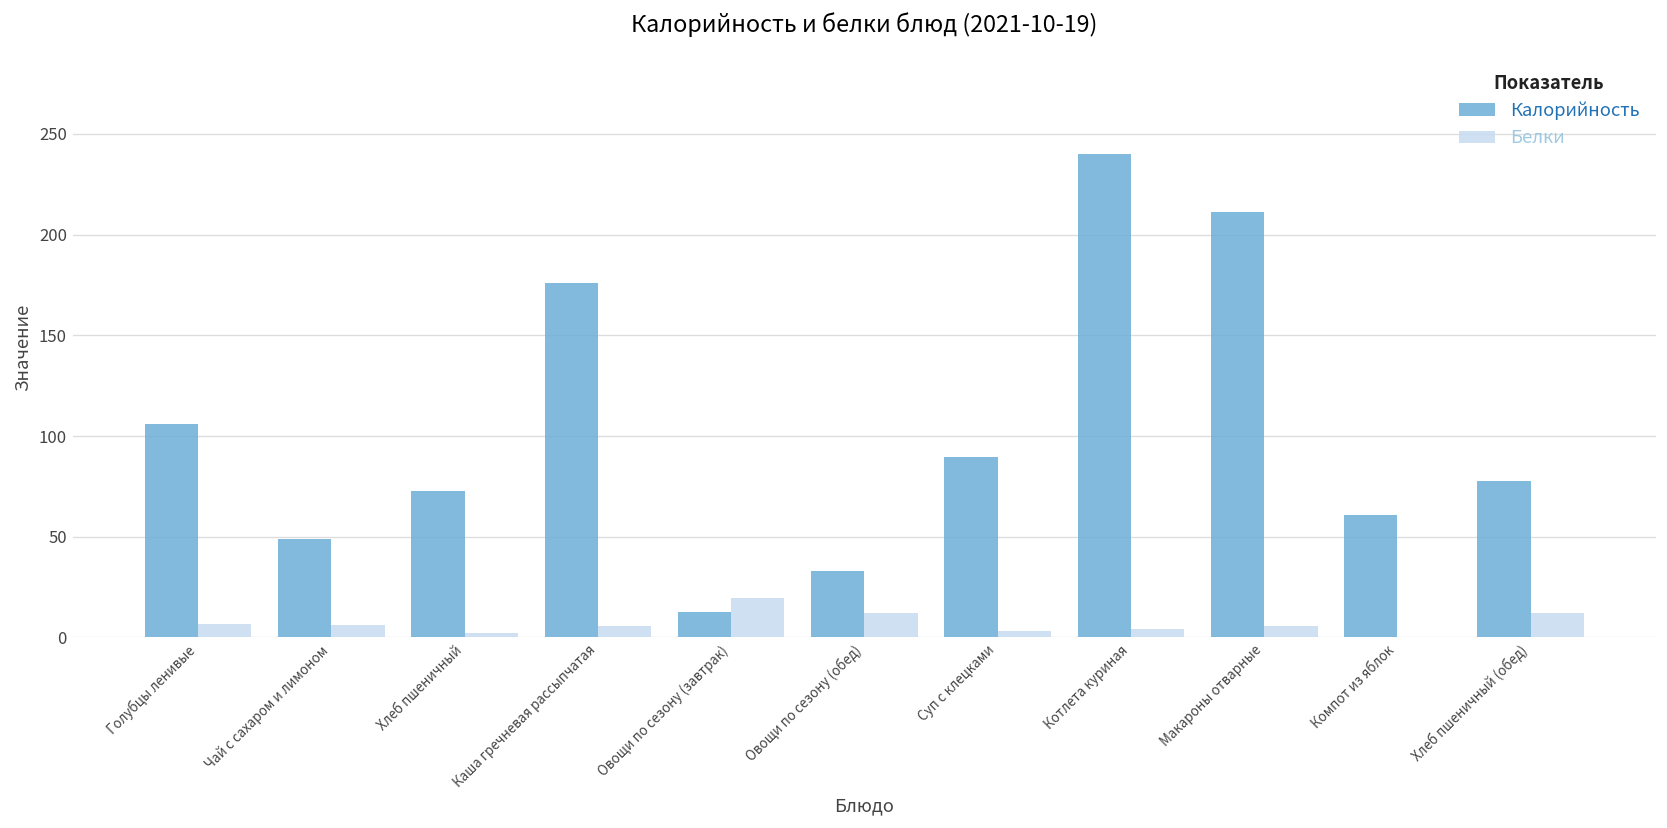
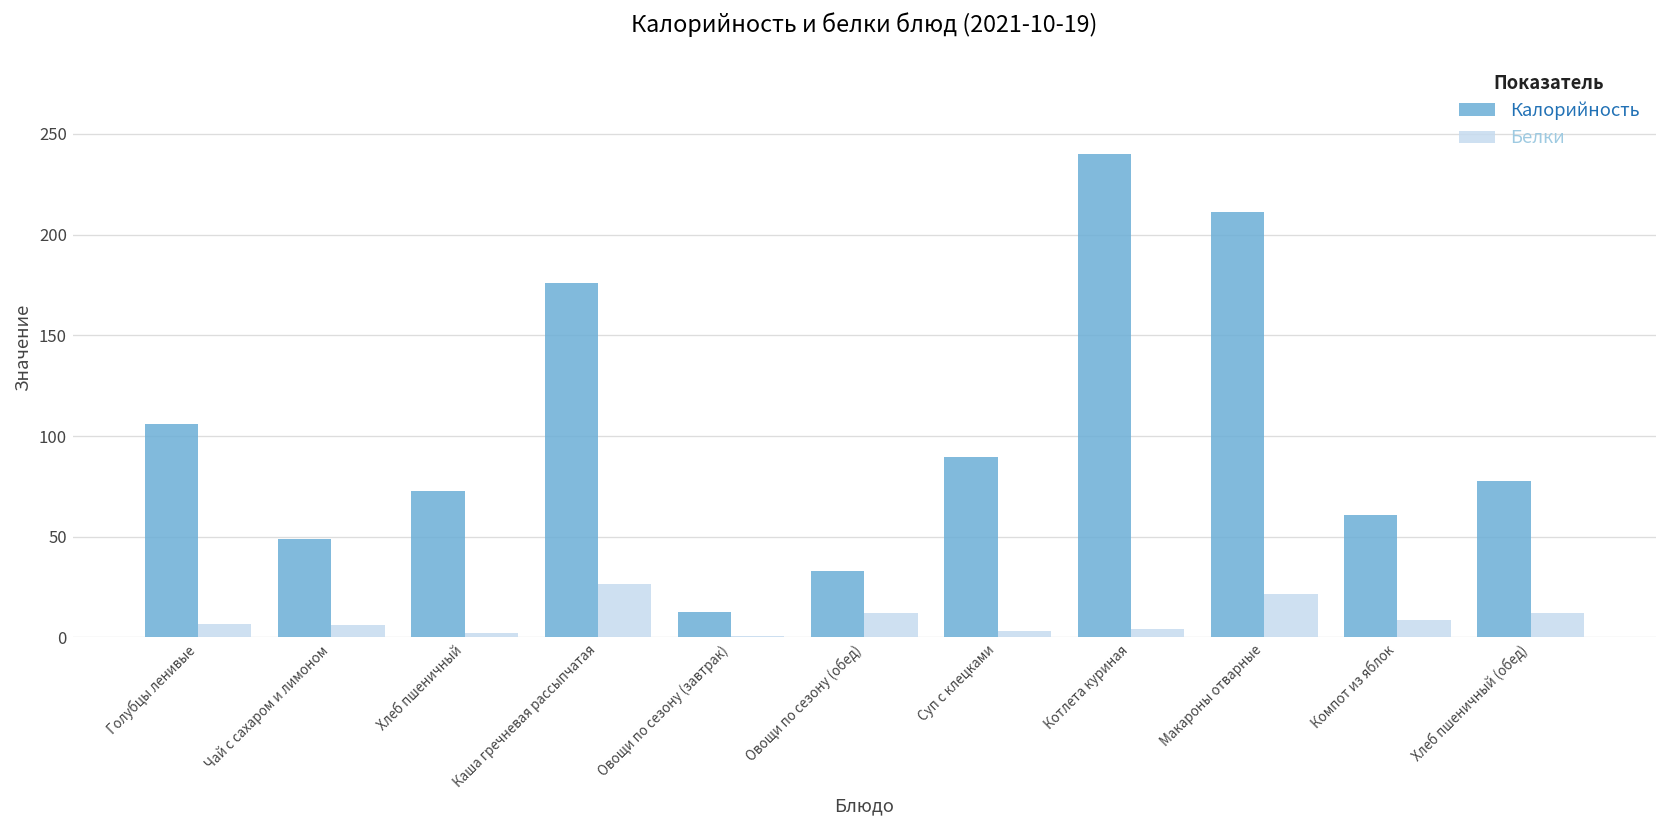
  {
    "Калорийность": {
      "Голубцы ленивые": 106,
      "Чай с сахаром и лимоном": 49,
      "Хлеб пшеничный": 73,
      "Каша гречневая рассыпчатая": 176,
      "Овощи по сезону (завтрак)": 13,
      "Овощи по сезону (обед)": 33,
      "Суп с клецками": 90,
      "Котлета куриная": 240,
      "Макароны отварные": 211,
      "Компот из яблок": 61,
      "Хлеб пшеничный (обед)": 77
    },
    "Белки": {
      "Голубцы ленивые": 7,
      "Чай с сахаром и лимоном": 6,
      "Хлеб пшеничный": 2,
-     "Каша гречневая рассыпчатая": 6,
-     "Овощи по сезону (завтрак)": 20,
+     "Каша гречневая рассыпчатая": 27,
+     "Овощи по сезону (завтрак)": 1,
      "Овощи по сезону (обед)": 12,
      "Суп с клецками": 3,
      "Котлета куриная": 4,
-     "Макароны отварные": 6,
-     "Компот из яблок": 0,
+     "Макароны отварные": 22,
+     "Компот из яблок": 9,
      "Хлеб пшеничный (обед)": 12
    }
  }
